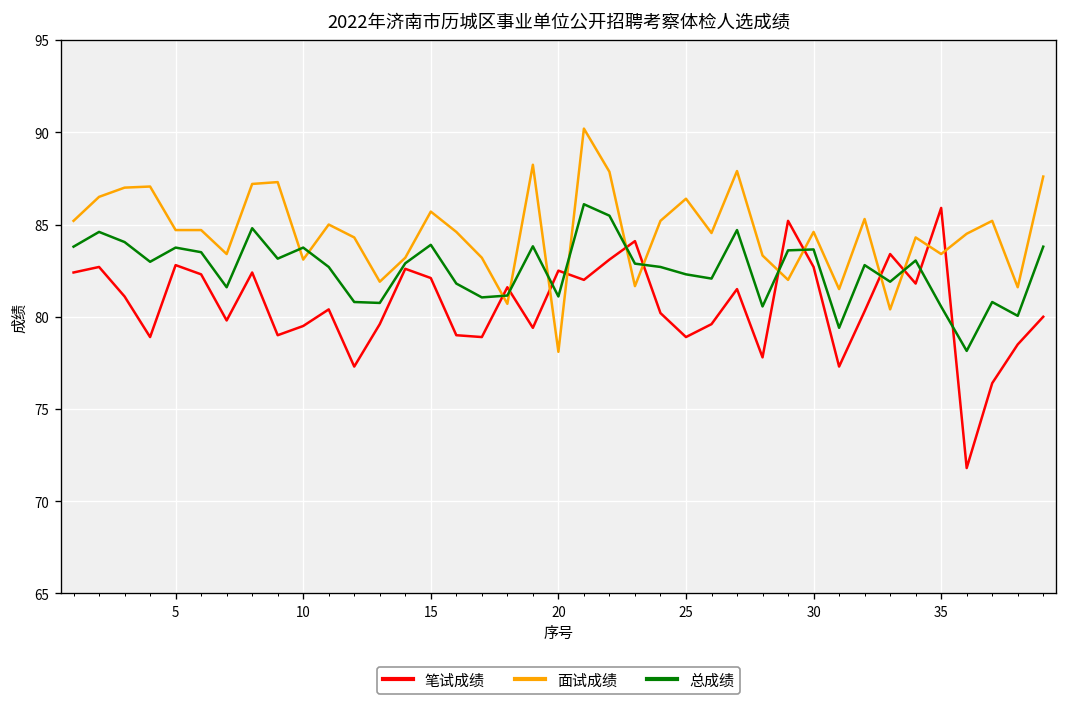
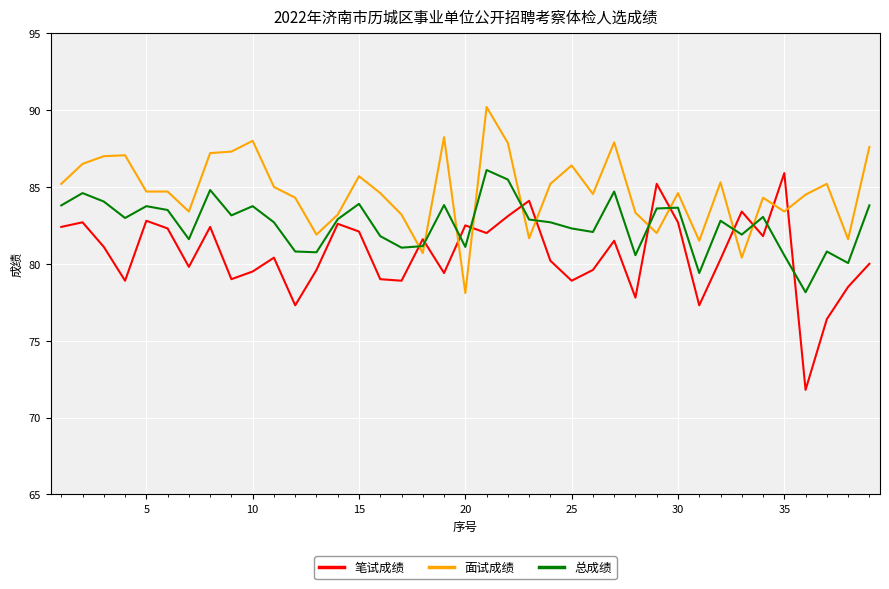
  {
    "笔试成绩": {
      "5": 82.8,
      "10": 79.5,
      "15": 82.1,
      "20": 82.5,
      "25": 78.9,
      "30": 82.7,
      "35": 85.9
    },
    "面试成绩": {
      "5": 84.7,
-     "10": 83.1,
+     "10": 88.0,
      "15": 85.7,
      "20": 78.1,
      "25": 86.4,
      "30": 84.6,
      "35": 83.4
    },
    "总成绩": {
      "5": 83.8,
      "10": 83.8,
      "15": 83.9,
      "20": 81.1,
      "25": 82.3,
      "30": 83.7,
      "35": 80.6
    }
  }
